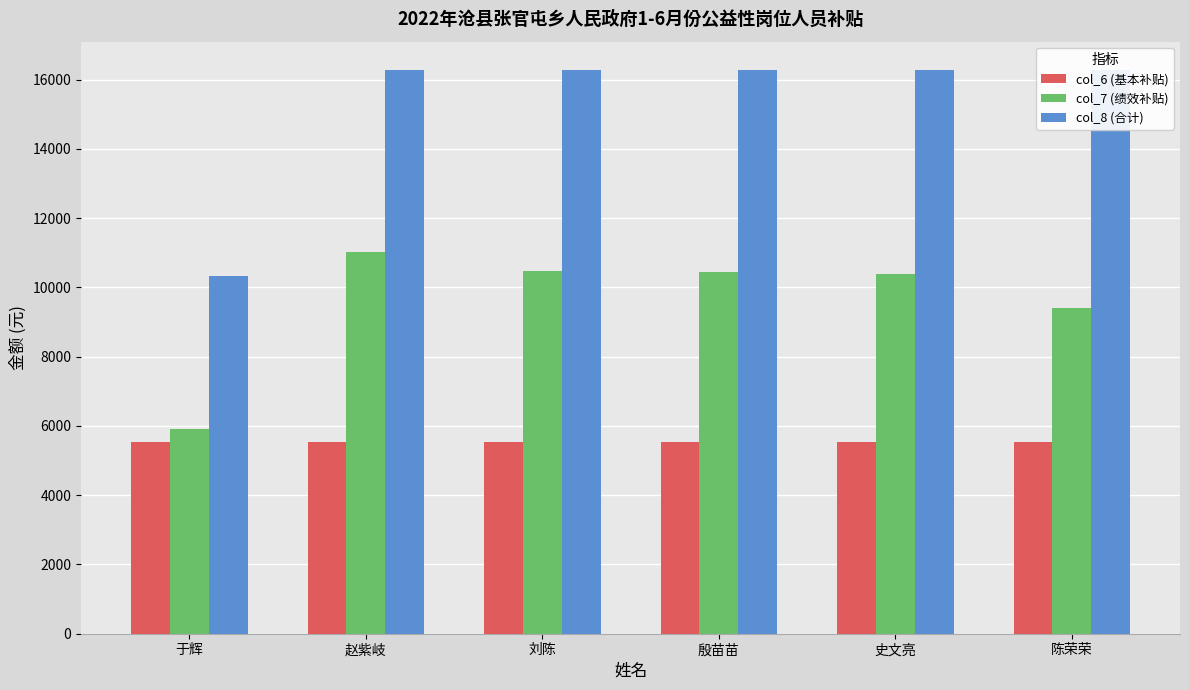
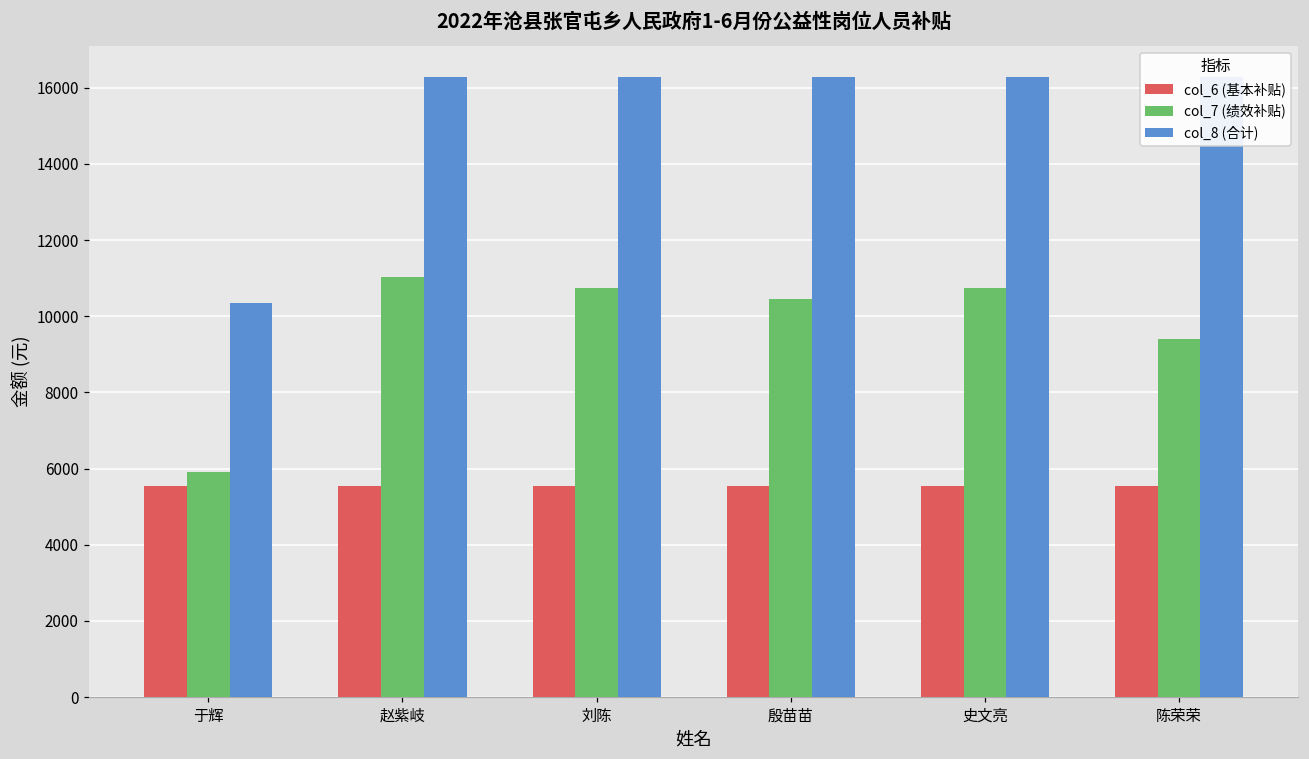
  {
    "col_6 (基本补贴)": {
      "于辉": 5500,
      "赵紫岐": 5500,
      "刘陈": 5500,
      "殷苗苗": 5500,
      "史文亮": 5500,
      "陈荣荣": 5500
    },
    "col_7 (绩效补贴)": {
      "于辉": 5900,
      "赵紫岐": 11000,
-     "刘陈": 10500,
+     "刘陈": 10700,
      "殷苗苗": 10500,
-     "史文亮": 10400,
+     "史文亮": 10700,
      "陈荣荣": 9400
    },
    "col_8 (合计)": {
      "于辉": 10300,
      "赵紫岐": 16300,
      "刘陈": 16300,
      "殷苗苗": 16300,
      "史文亮": 16300
    }
  }
